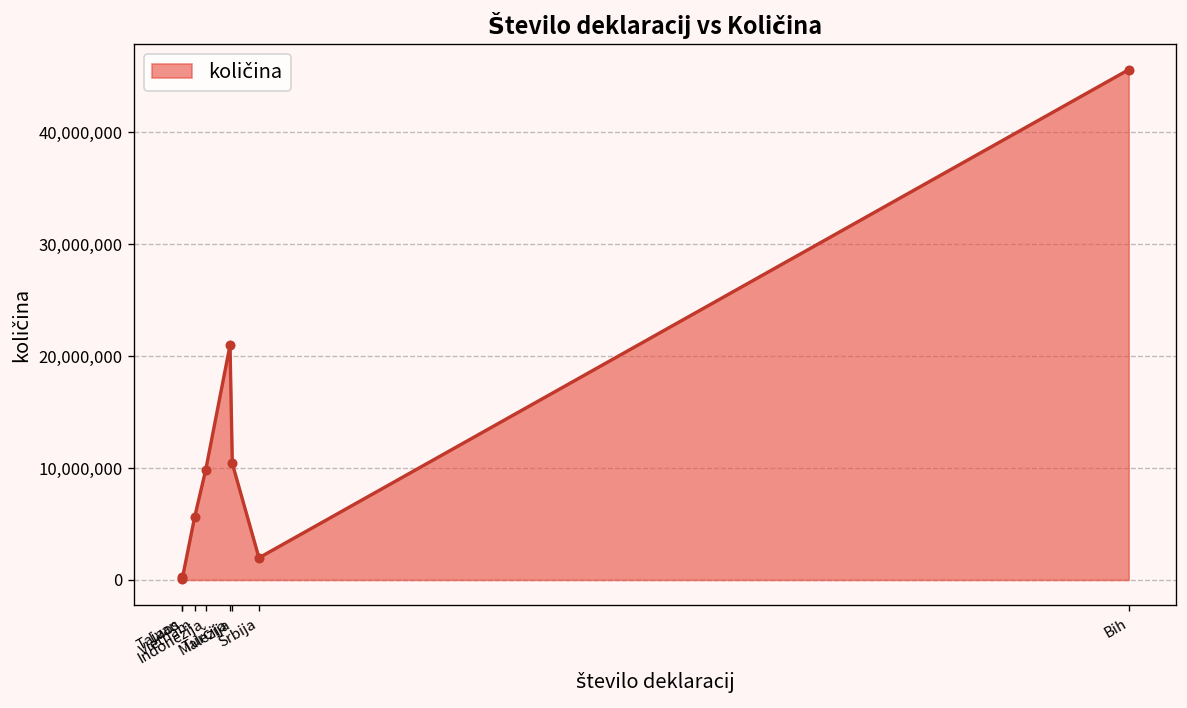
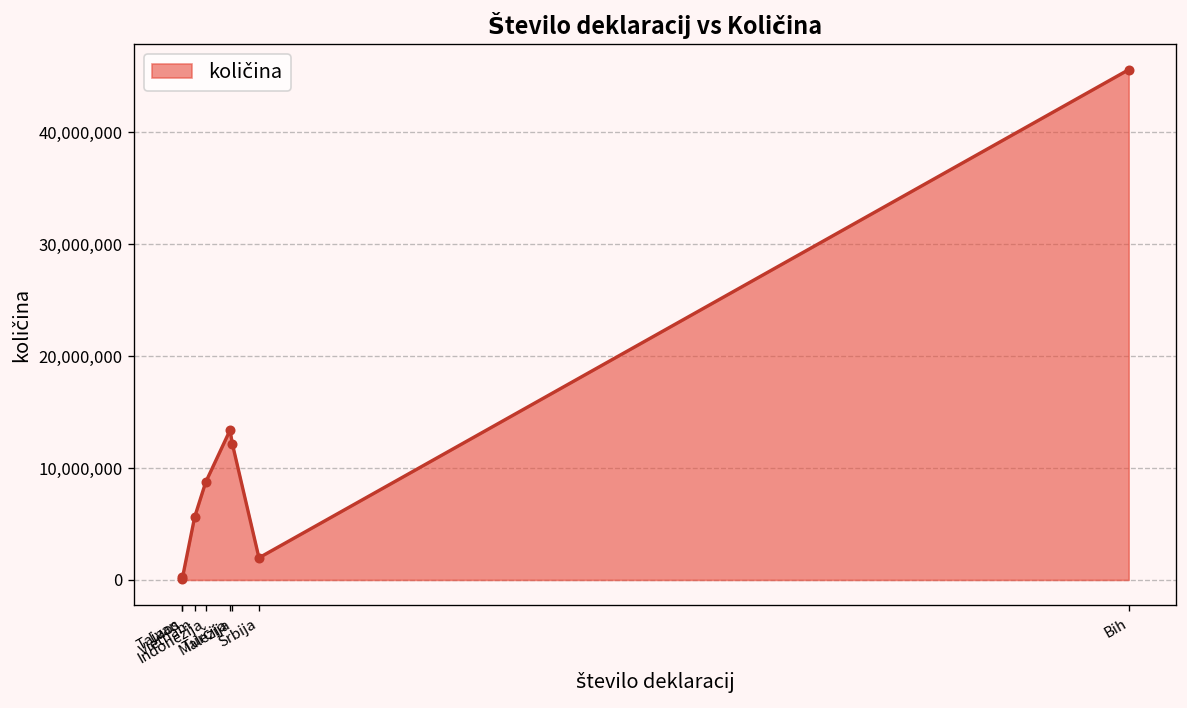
  {
    "Laos": "0",
    "Tajvan": "0",
    "Vietnam": "6,000,000",
-   "Indonezija": "10,000,000",
-   "Turčija": "21,000,000",
-   "Malezija": "10,000,000",
+   "Indonezija": "9,000,000",
+   "Turčija": "13,000,000",
+   "Malezija": "12,000,000",
    "Srbija": "2,000,000",
    "Bih": "46,000,000"
  }
